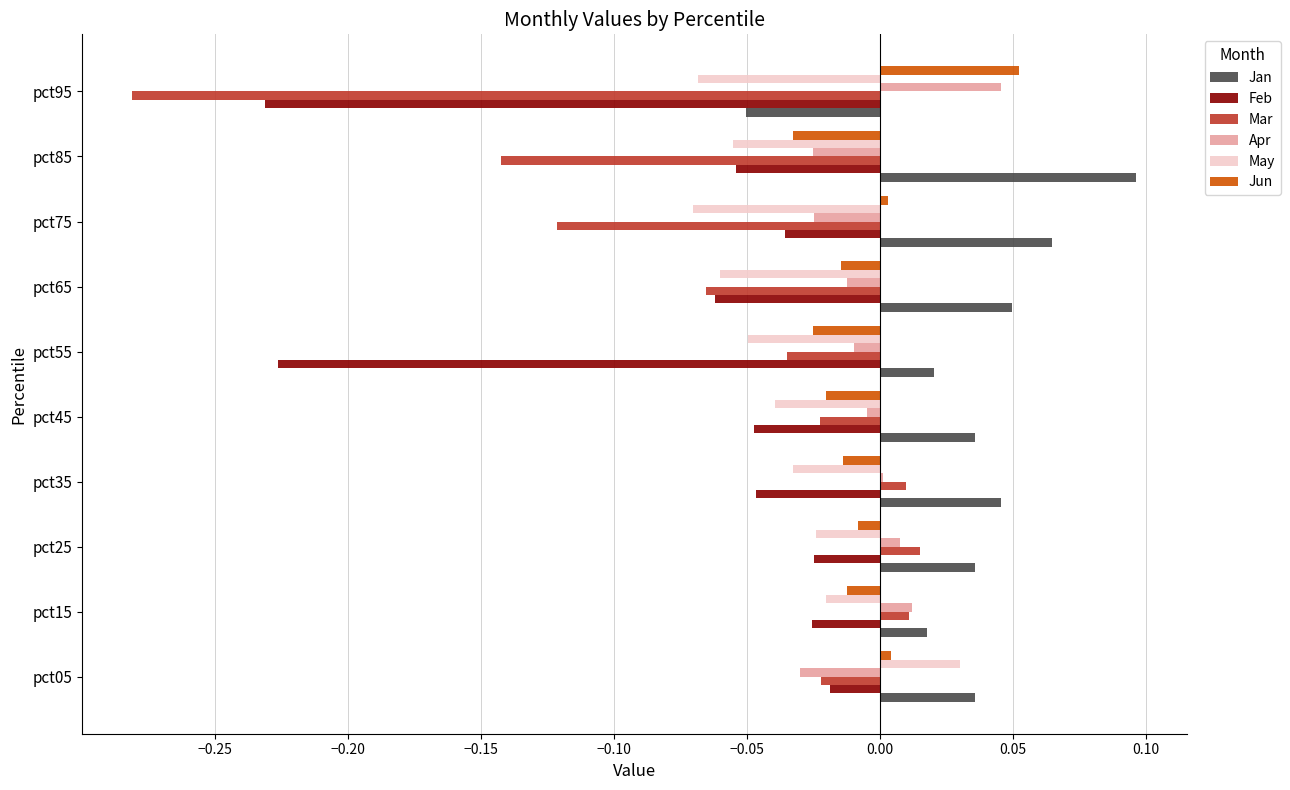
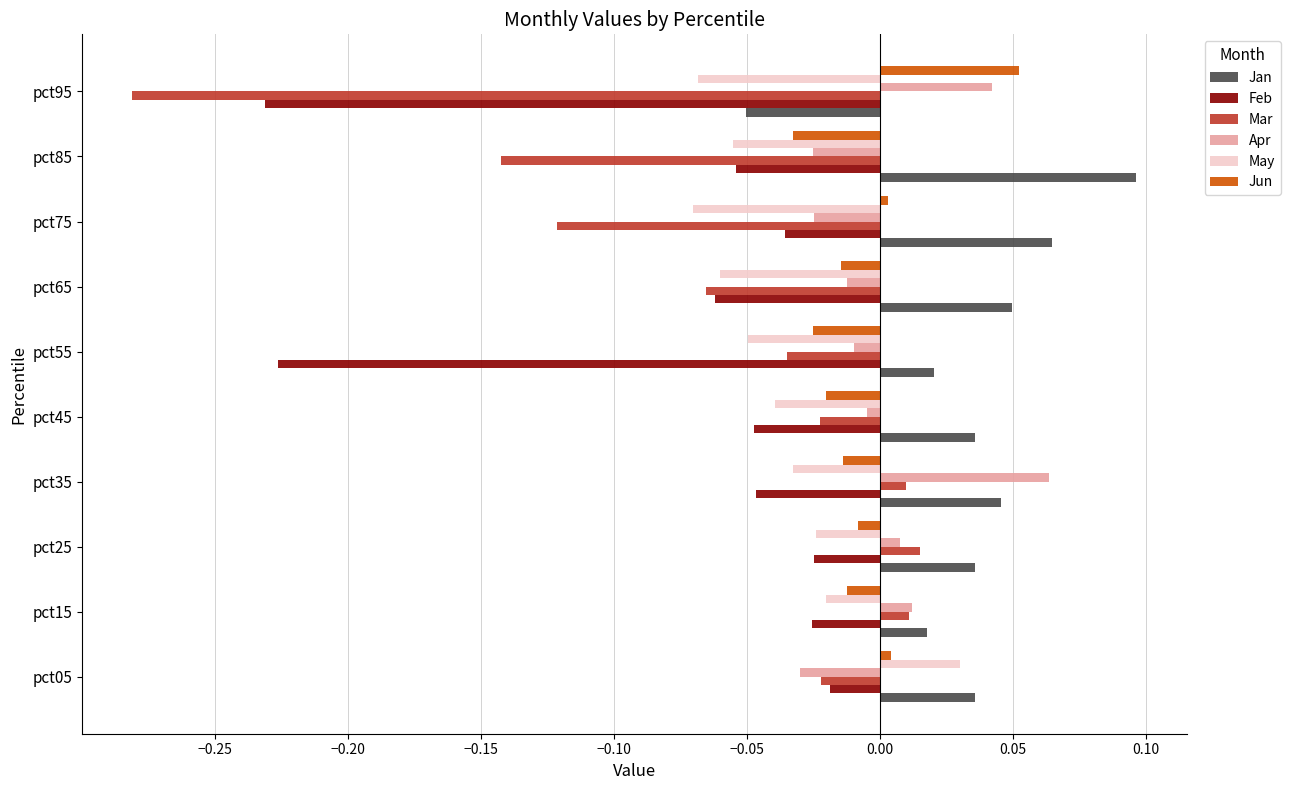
  {
    "Jan": {
      "pct95": -0.050,
      "pct85": 0.096,
      "pct75": 0.065,
      "pct65": 0.049,
      "pct55": 0.020,
      "pct45": 0.036,
      "pct35": 0.046,
      "pct25": 0.036,
      "pct15": 0.018,
      "pct05": 0.036
    },
    "Feb": {
      "pct95": -0.231,
      "pct85": -0.054,
      "pct75": -0.036,
      "pct65": -0.062,
      "pct55": -0.226,
      "pct45": -0.047,
      "pct35": -0.047,
      "pct25": -0.025,
      "pct15": -0.025,
      "pct05": -0.019
    },
    "Apr": {
-     "pct95": 0.045,
+     "pct95": 0.042,
      "pct85": -0.025,
      "pct75": -0.025,
      "pct65": -0.012,
      "pct55": -0.010,
      "pct45": -0.005,
-     "pct35": 0.001,
+     "pct35": 0.064,
      "pct25": 0.008,
      "pct15": 0.012,
      "pct05": -0.030
    },
    "May": {
      "pct95": -0.068,
      "pct85": -0.055,
      "pct75": -0.070,
      "pct65": -0.060,
      "pct55": -0.049,
      "pct45": -0.039,
      "pct35": -0.033,
      "pct25": -0.024,
      "pct15": -0.020,
      "pct05": 0.030
    }
  }
